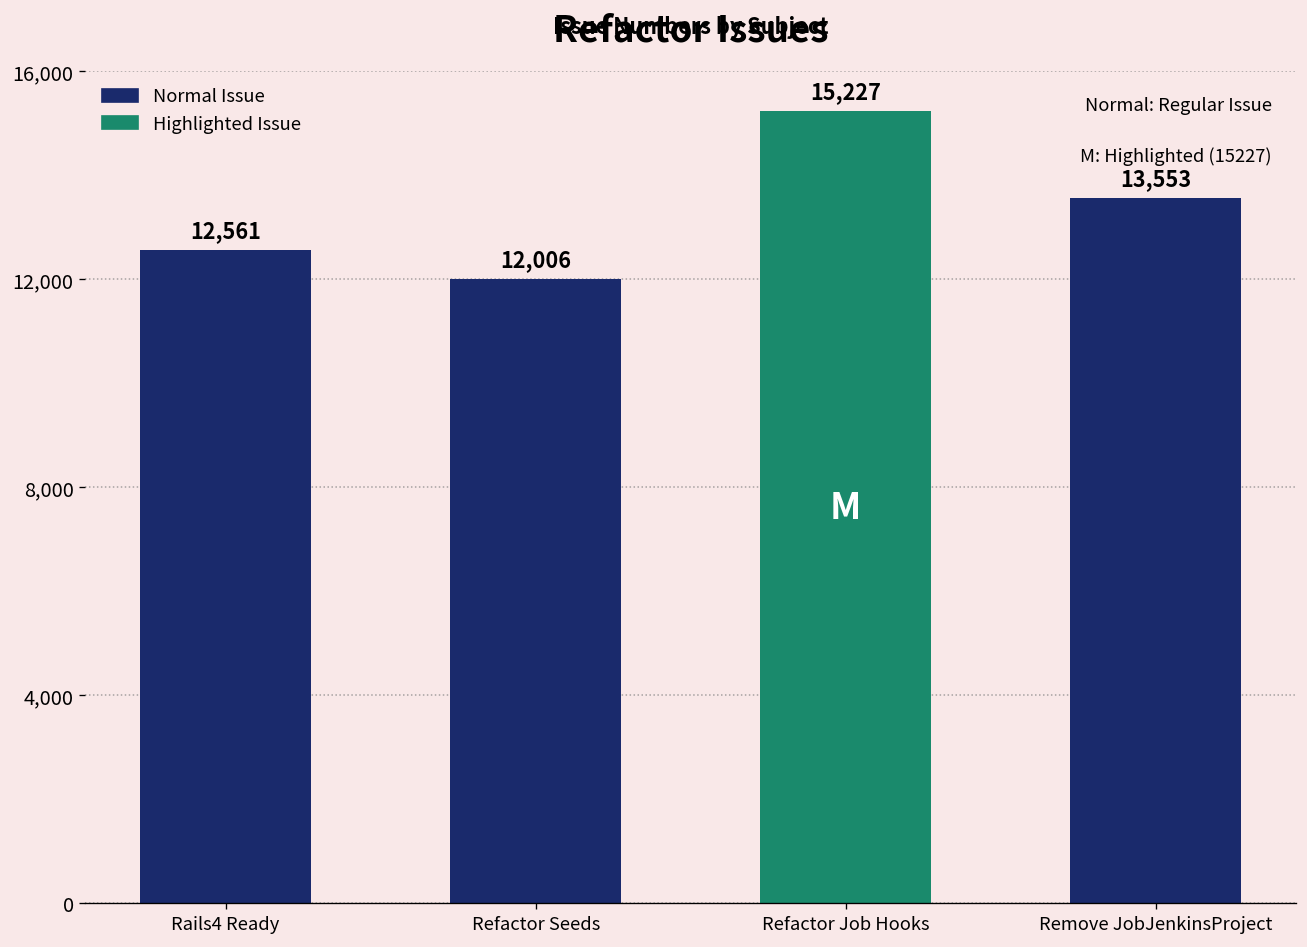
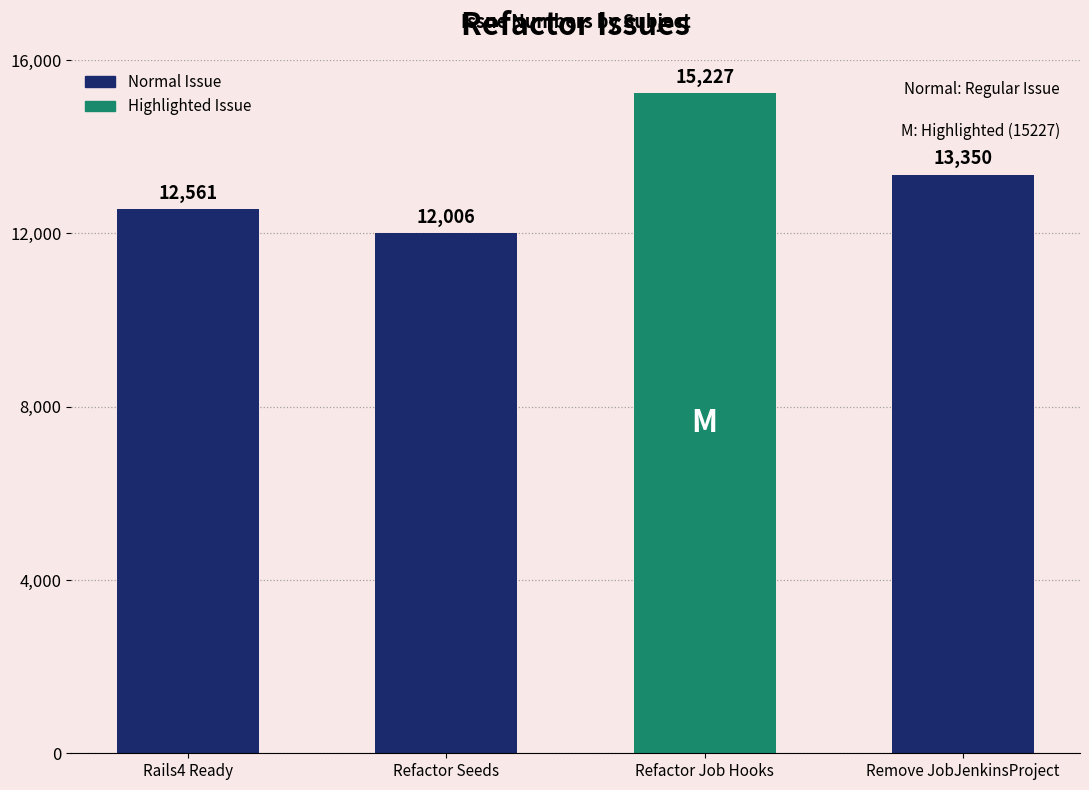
  {
    "Rails4 Ready": "12,561",
    "Refactor Seeds": "12,006",
    "Refactor Job Hooks": "15,227",
-   "Remove JobJenkinsProject": "13,553"
+   "Remove JobJenkinsProject": "13,350"
  }
